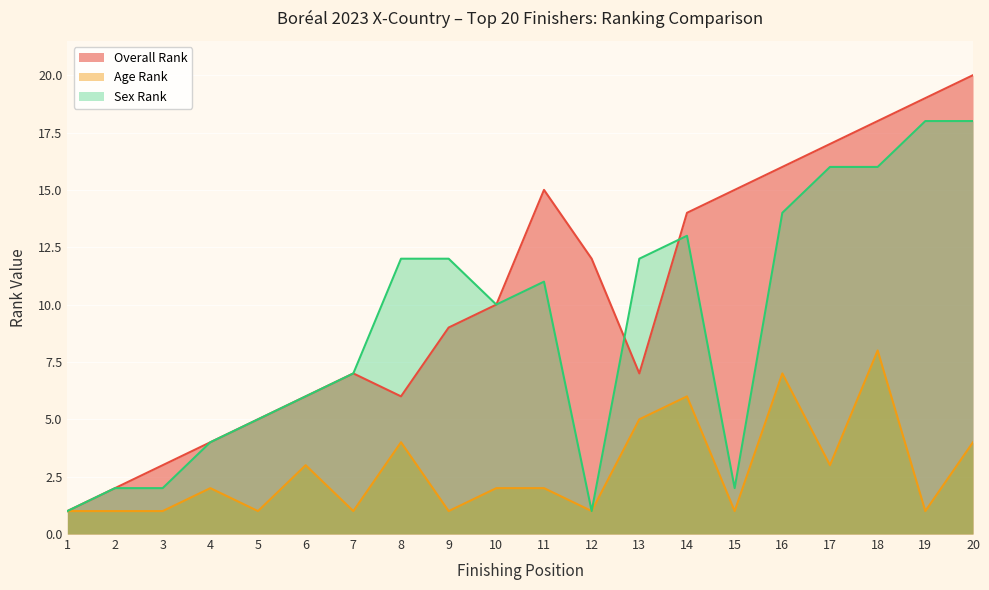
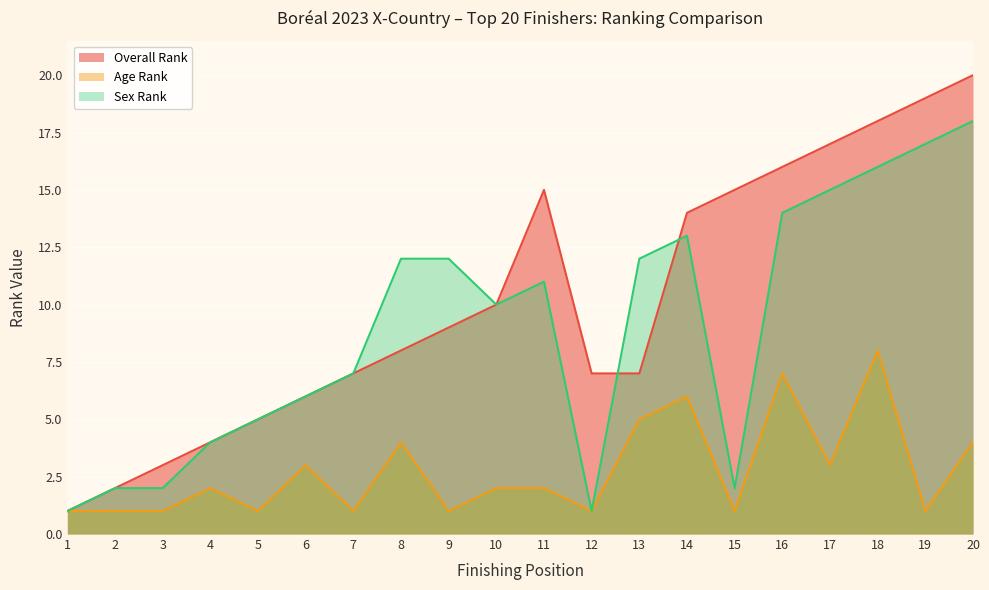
  {
    "Overall Rank": {
      "3": 3,
-     "8": 6,
+     "8": 8,
      "9": 9,
      "11": 15,
-     "12": 12,
+     "12": 7,
      "13": 7,
      "14": 14,
      "15": 15,
      "16": 16,
      "17": 17,
      "18": 18,
      "19": 19,
      "20": 20
    },
    "Age Rank": {
      "2": 1,
      "3": 1,
      "4": 2,
      "5": 1,
      "6": 3,
      "7": 1,
      "8": 4,
      "9": 1,
      "10": 2,
      "11": 2,
      "13": 5,
      "14": 6,
      "15": 1,
      "16": 7,
      "17": 3,
      "18": 8,
      "19": 1,
      "20": 4
    },
    "Sex Rank": {
      "3": 2,
      "8": 12,
      "9": 12,
      "11": 11,
      "13": 12,
      "14": 13,
      "15": 2,
      "16": 14,
-     "17": 16,
+     "17": 15,
      "18": 16,
-     "19": 18,
+     "19": 17,
      "20": 18
    }
  }
